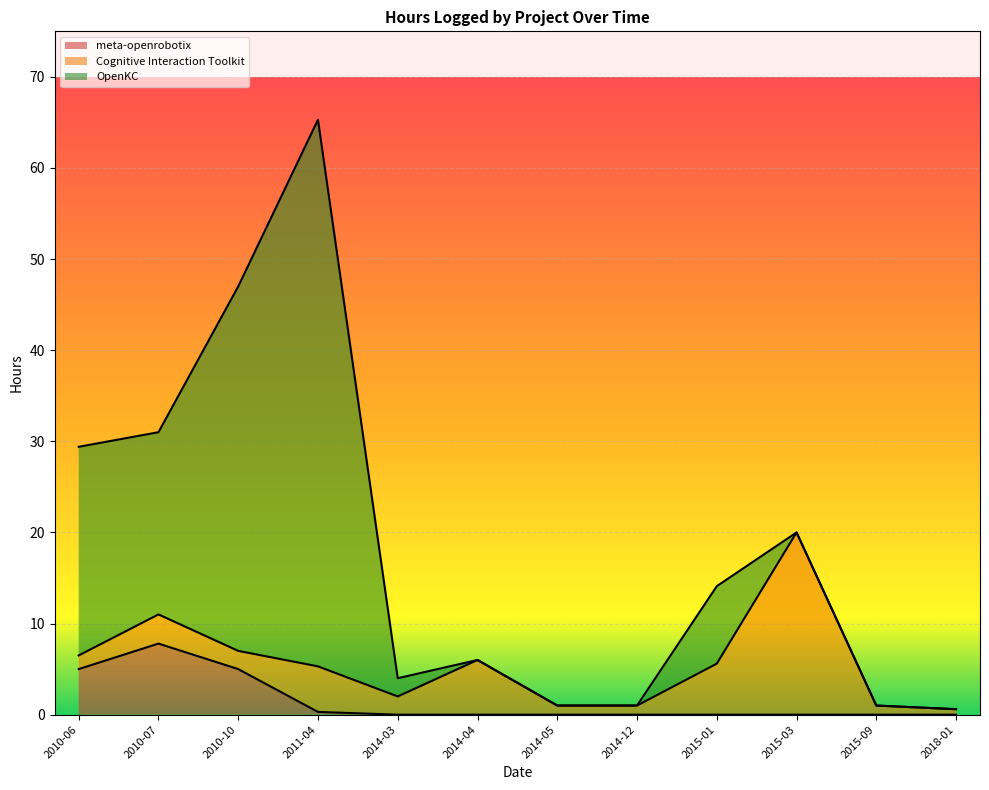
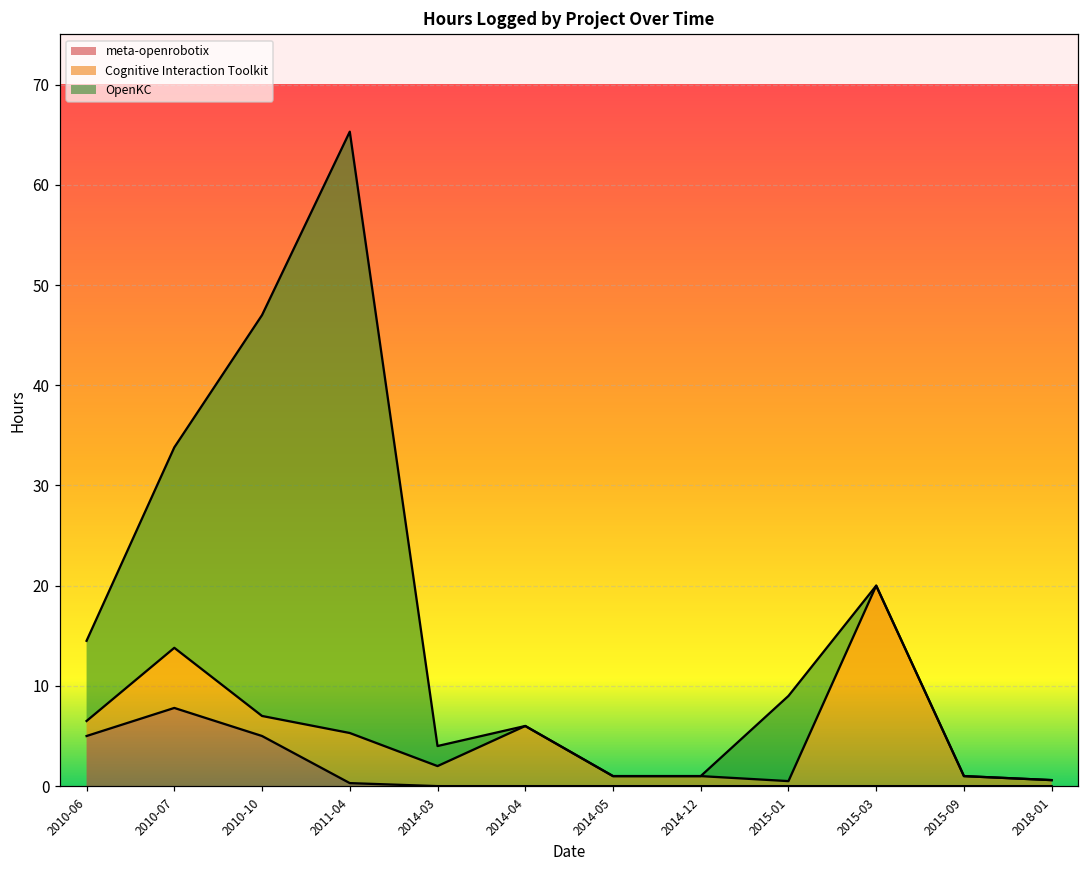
  {
    "meta-openrobotix": {
      "2010-06": 5,
      "2010-07": 8,
      "2010-10": 5,
      "2011-04": 0,
      "2014-03": 0,
      "2014-04": 0,
      "2014-05": 0,
      "2014-12": 0,
      "2015-01": 0,
      "2015-03": 0,
      "2015-09": 0,
      "2018-01": 0
    },
    "Cognitive Interaction Toolkit": {
      "2010-06": 2,
-     "2010-07": 3,
+     "2010-07": 6,
      "2010-10": 2,
      "2011-04": 5,
      "2014-03": 2,
-     "2015-01": 6
+     "2015-01": 1
    },
    "OpenKC": {
-     "2010-06": 23,
+     "2010-06": 8,
      "2010-07": 20,
      "2010-10": 40,
      "2011-04": 60,
      "2014-03": 2,
      "2015-01": 9
    }
  }
